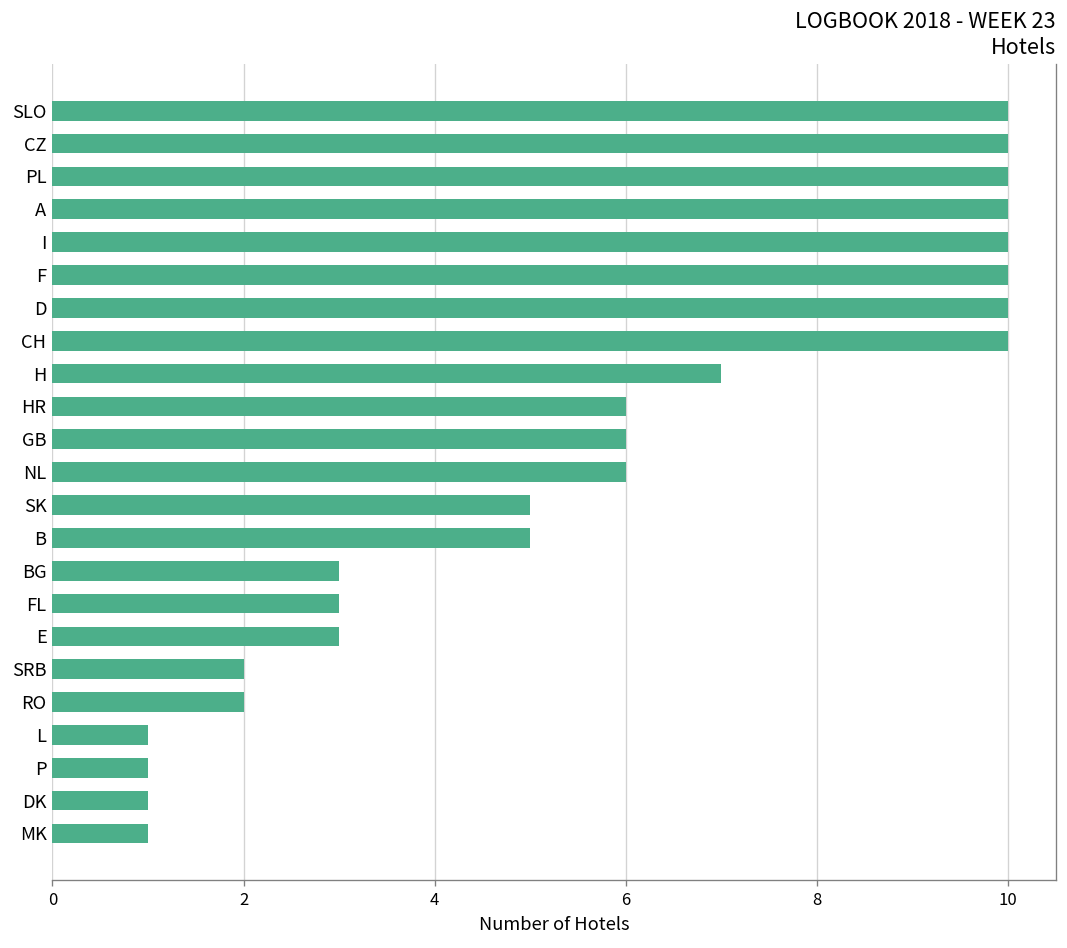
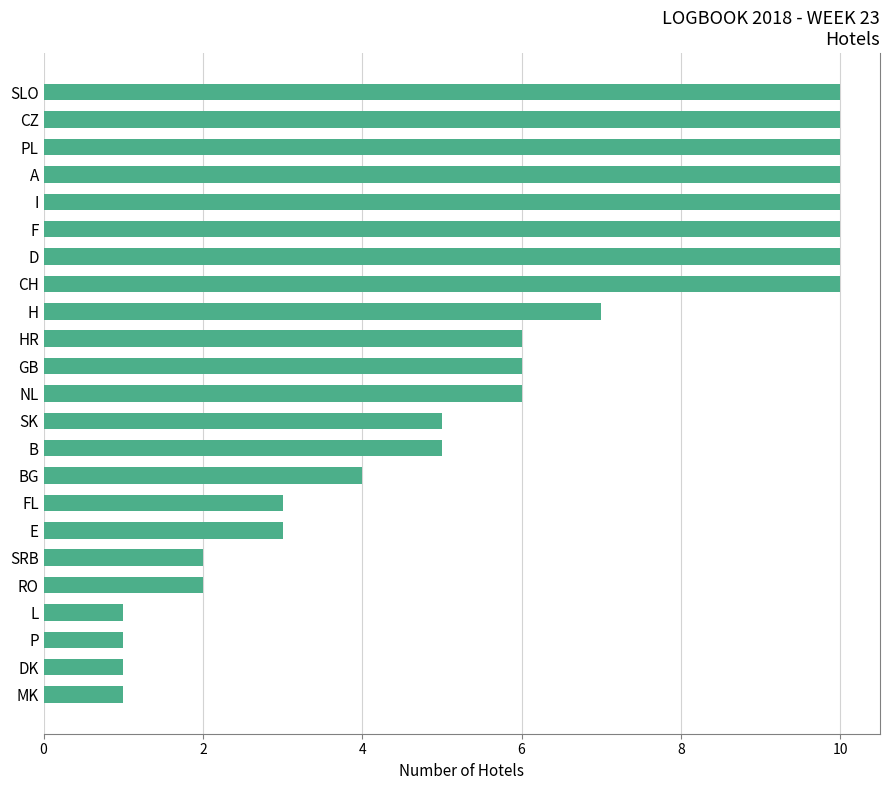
  {
    "SLO": 10,
    "CZ": 10,
    "PL": 10,
    "A": 10,
    "I": 10,
    "F": 10,
    "D": 10,
    "CH": 10,
    "H": 7,
    "HR": 6,
    "GB": 6,
    "NL": 6,
    "SK": 5,
    "B": 5,
-   "BG": 3,
+   "BG": 4,
    "FL": 3,
    "E": 3,
    "SRB": 2,
    "RO": 2,
    "L": 1,
    "P": 1,
    "DK": 1,
    "MK": 1
  }
